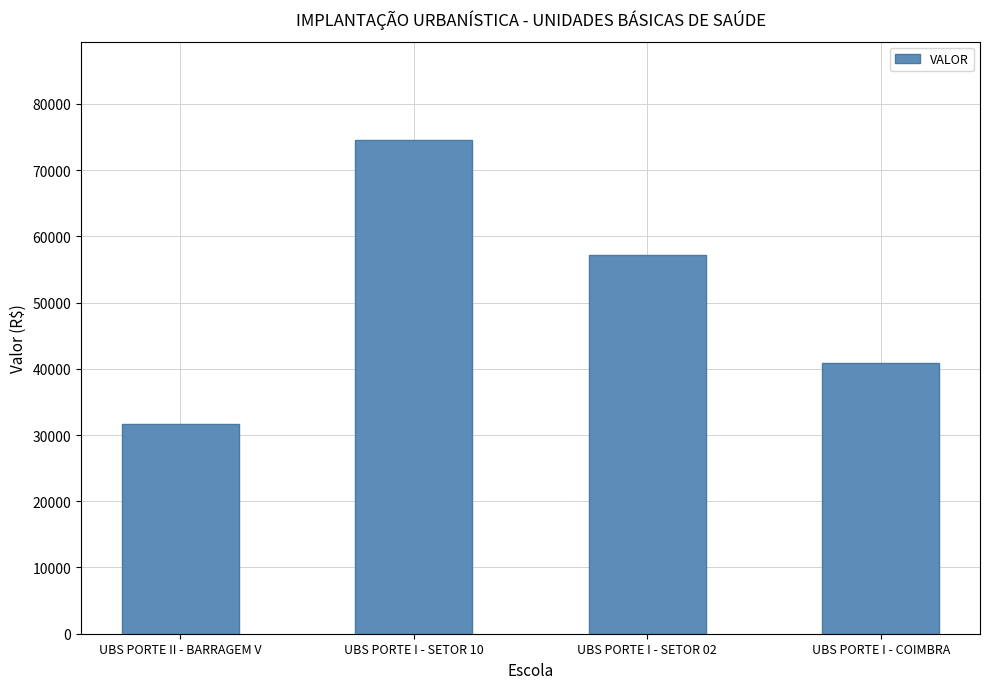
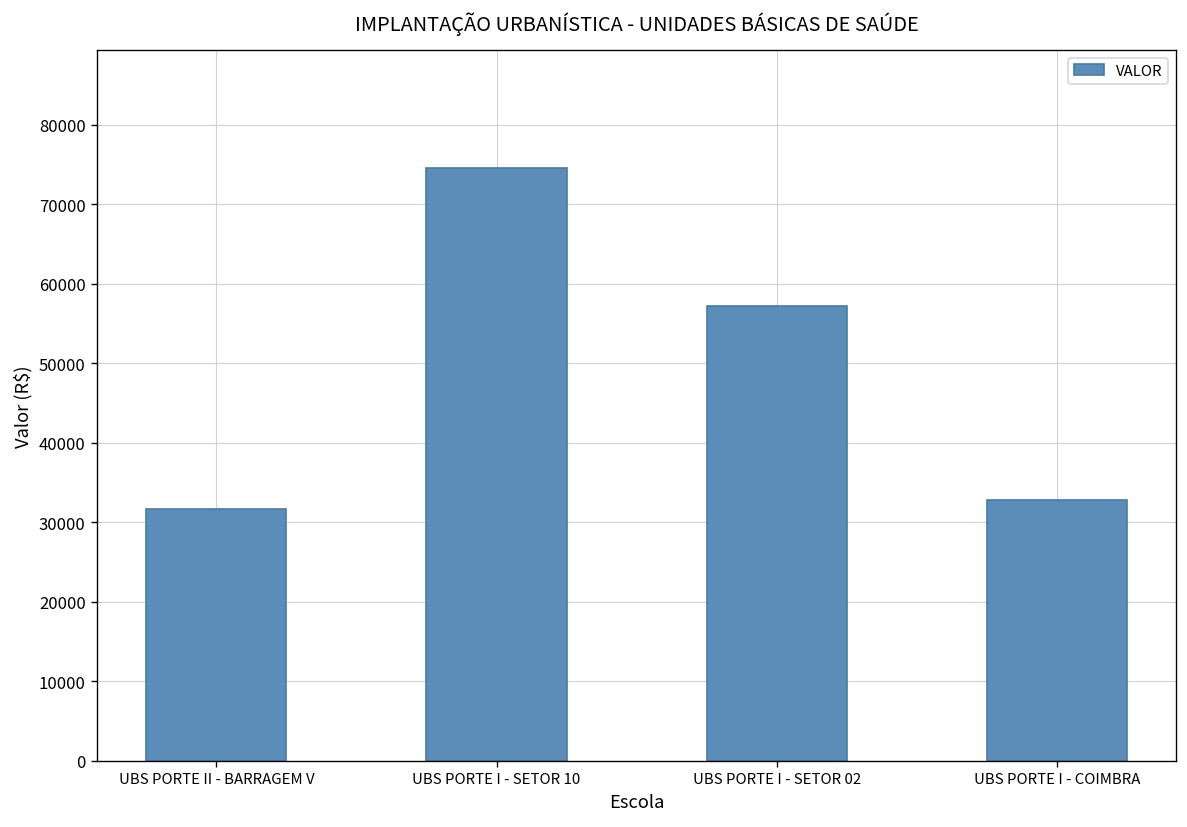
  {
    "UBS PORTE II - BARRAGEM V": 32000,
    "UBS PORTE I - SETOR 10": 75000,
    "UBS PORTE I - SETOR 02": 57000,
-   "UBS PORTE I - COIMBRA": 41000
+   "UBS PORTE I - COIMBRA": 33000
  }
